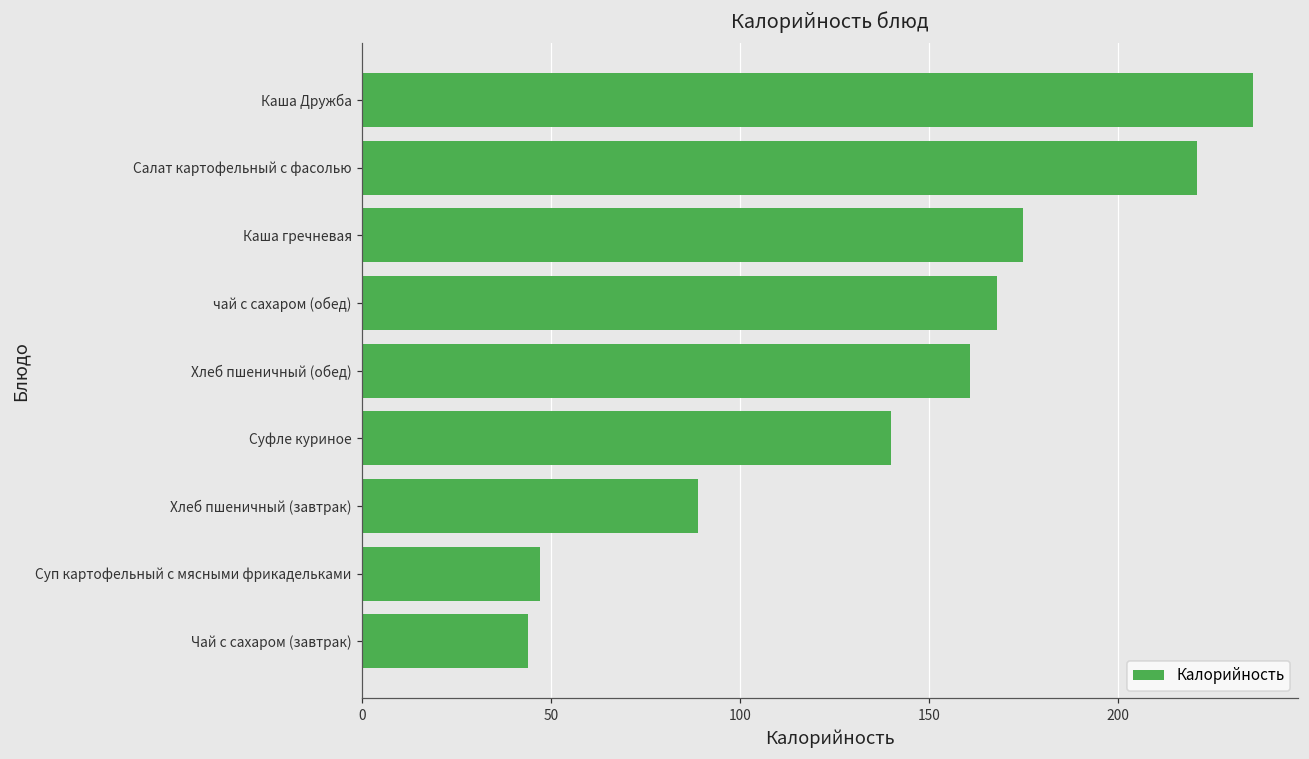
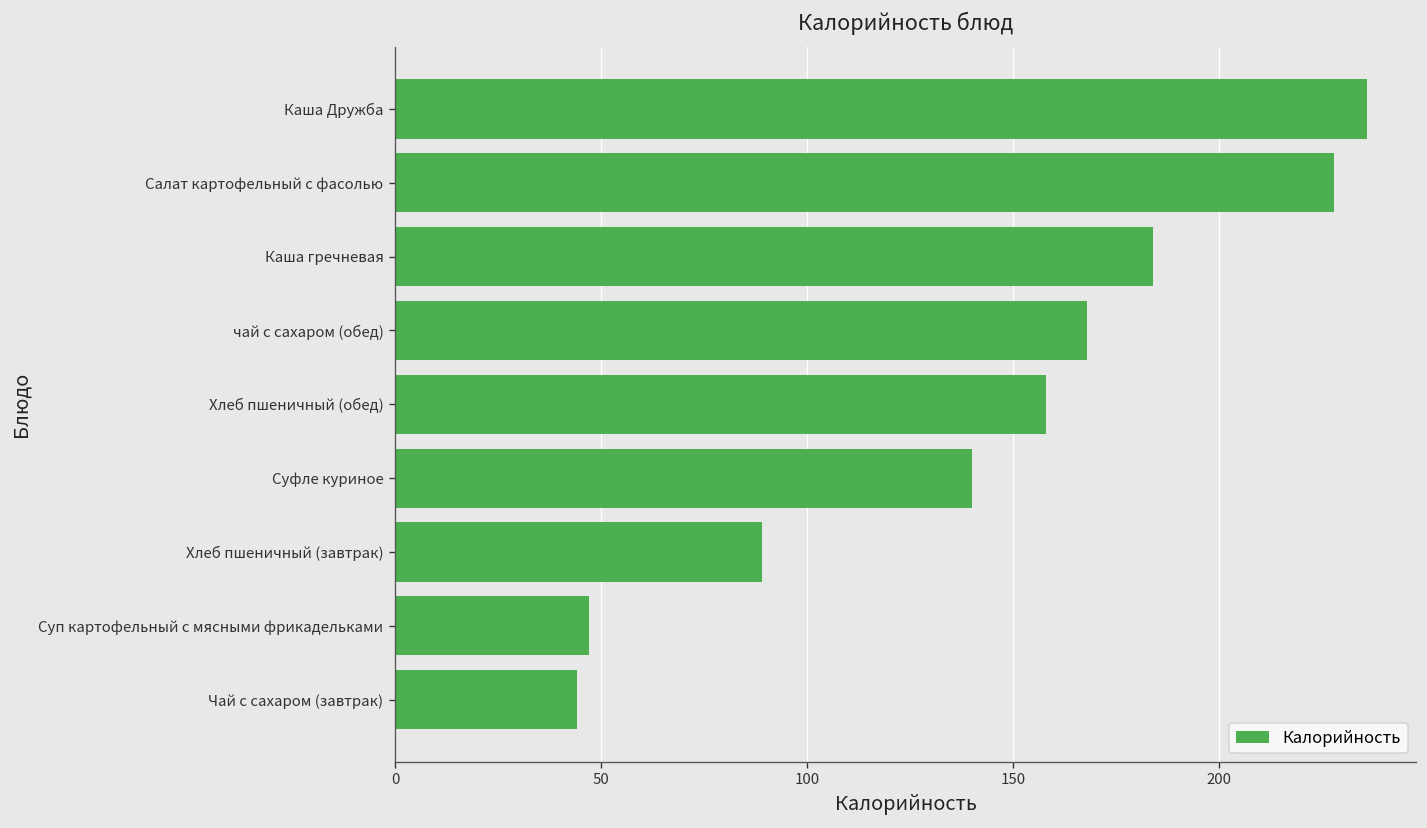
  {
    "Каша Дружба": 236,
-   "Салат картофельный с фасолью": 221,
-   "Каша гречневая": 175,
+   "Салат картофельный с фасолью": 228,
+   "Каша гречневая": 184,
    "чай с сахаром (обед)": 168,
-   "Хлеб пшеничный (обед)": 161,
+   "Хлеб пшеничный (обед)": 158,
    "Суфле куриное": 140,
    "Хлеб пшеничный (завтрак)": 89,
    "Суп картофельный с мясными фрикадельками": 47,
    "Чай с сахаром (завтрак)": 44
  }
